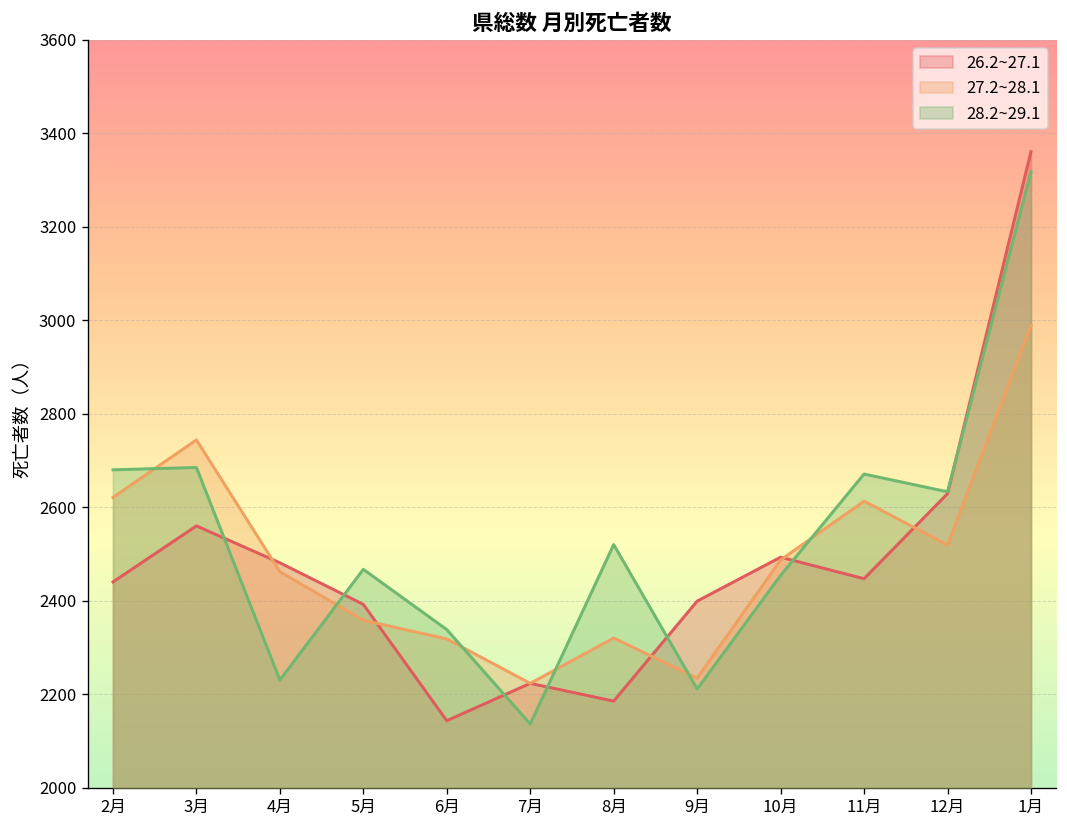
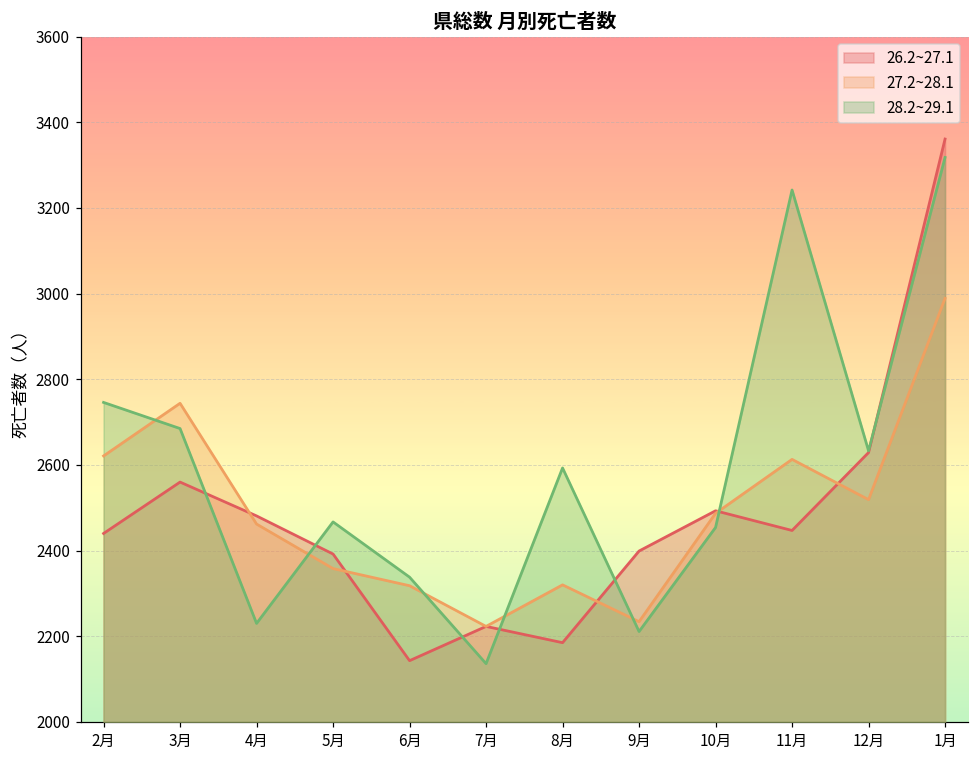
  {
    "28.2~29.1": {
-     "2月": 2680,
+     "2月": 2750,
      "3月": 2690,
      "4月": 2230,
      "5月": 2470,
      "6月": 2340,
      "7月": 2140,
-     "8月": 2520,
+     "8月": 2590,
      "9月": 2210,
      "10月": 2450,
-     "11月": 2670,
+     "11月": 3240,
      "1月": 3320
    }
  }
